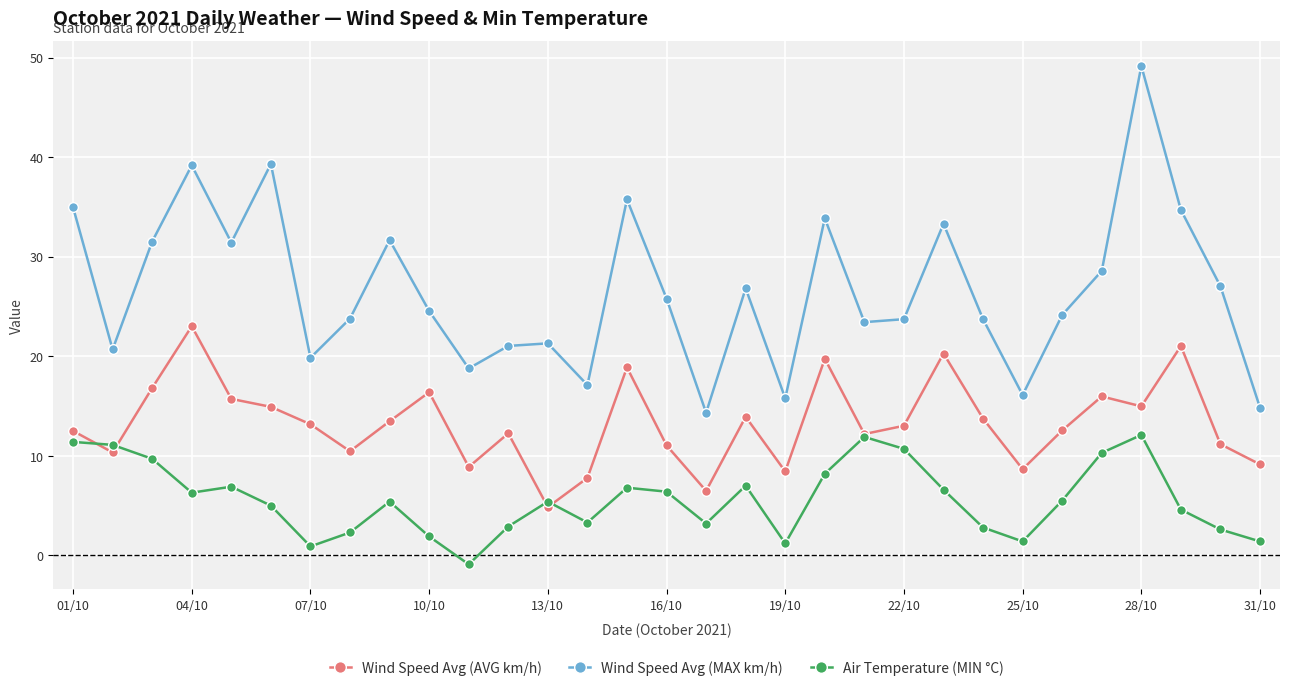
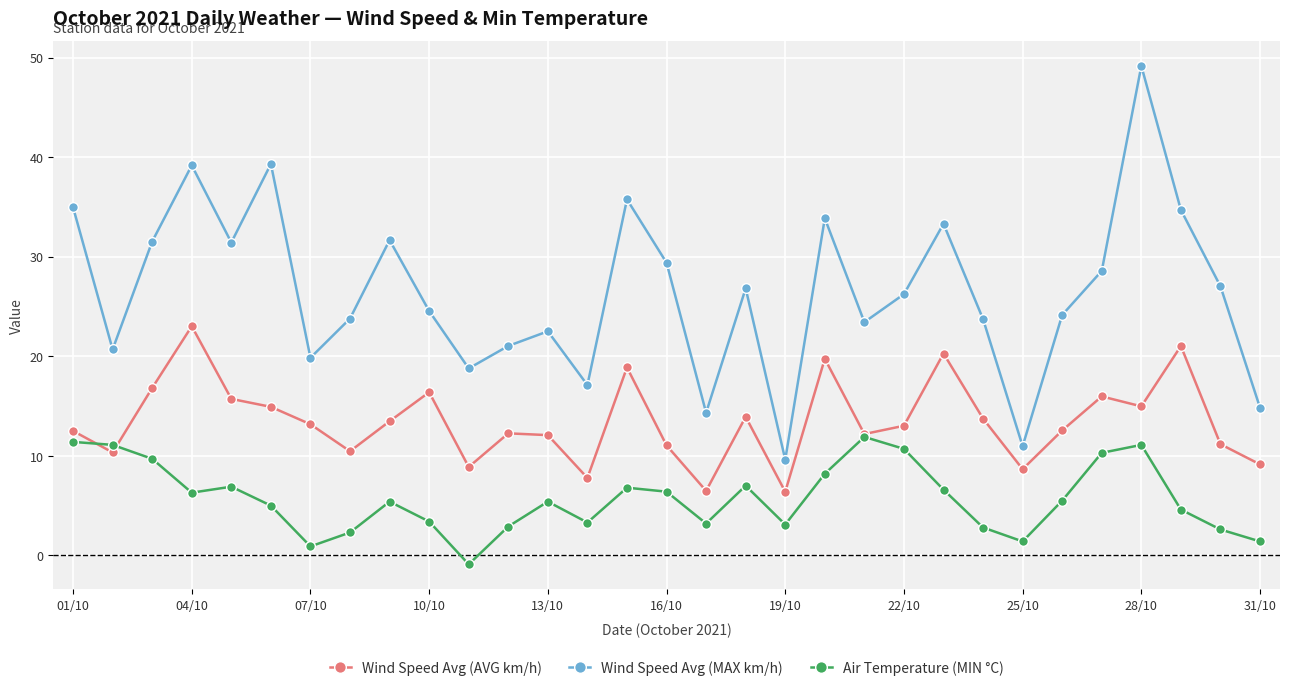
  {
    "Wind Speed Avg (AVG km/h)": {
      "01/10": 13,
      "04/10": 23,
      "07/10": 13,
      "10/10": 16,
-     "13/10": 5,
+     "13/10": 12,
      "16/10": 11,
-     "19/10": 8,
+     "19/10": 6,
      "22/10": 13,
      "25/10": 9,
      "28/10": 15,
      "31/10": 9
    },
    "Wind Speed Avg (MAX km/h)": {
      "01/10": 35,
      "04/10": 39,
      "07/10": 20,
      "10/10": 25,
-     "13/10": 21,
-     "16/10": 26,
-     "19/10": 16,
-     "22/10": 24,
-     "25/10": 16,
+     "13/10": 23,
+     "16/10": 29,
+     "19/10": 10,
+     "22/10": 26,
+     "25/10": 11,
      "28/10": 49,
      "31/10": 15
    },
    "Air Temperature (MIN °C)": {
      "01/10": 11,
      "04/10": 6,
      "07/10": 1,
-     "10/10": 2,
+     "10/10": 3,
      "13/10": 5,
      "16/10": 6,
-     "19/10": 1,
+     "19/10": 3,
      "22/10": 11,
      "25/10": 1,
-     "28/10": 12,
+     "28/10": 11,
      "31/10": 1
    }
  }
